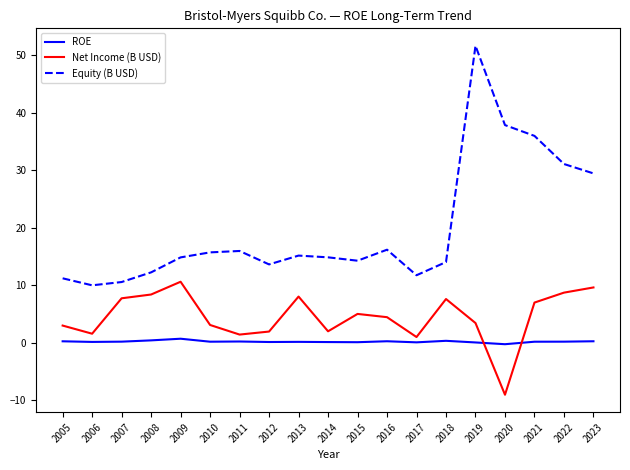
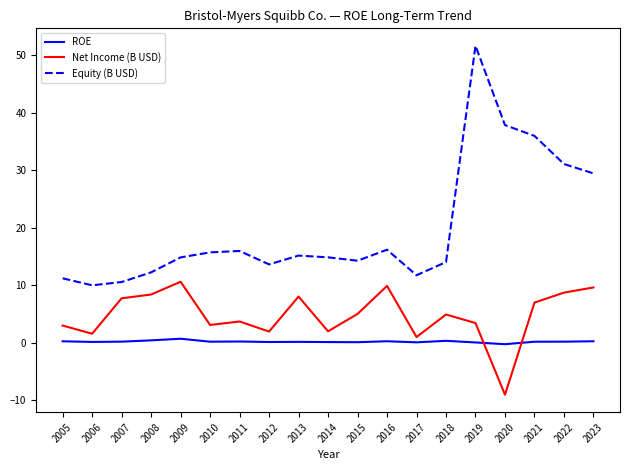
  {
    "Net Income (B USD)": {
      "2005": 3,
      "2006": 2,
      "2007": 8,
      "2008": 8,
      "2009": 11,
      "2010": 3,
-     "2011": 1,
+     "2011": 4,
      "2012": 2,
      "2013": 8,
      "2014": 2,
      "2015": 5,
-     "2016": 4,
+     "2016": 10,
      "2017": 1,
-     "2018": 8,
+     "2018": 5,
      "2019": 3,
      "2020": -9,
      "2021": 7,
      "2022": 9,
      "2023": 10
    }
  }
